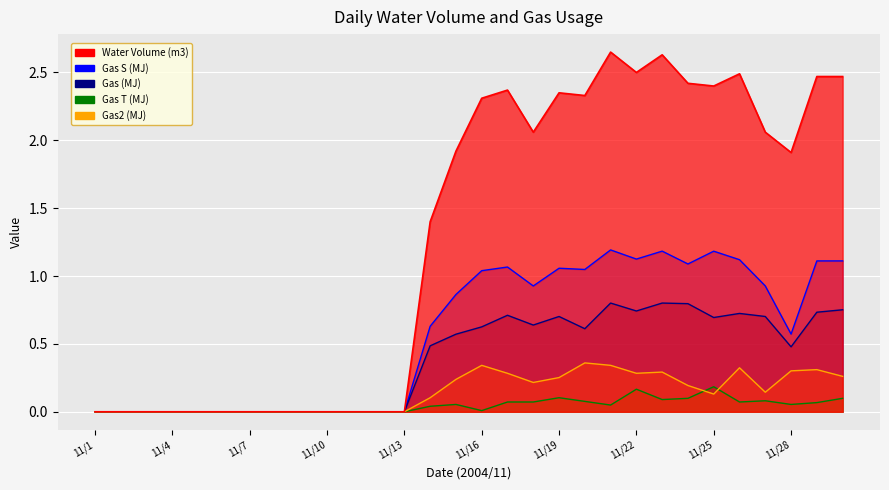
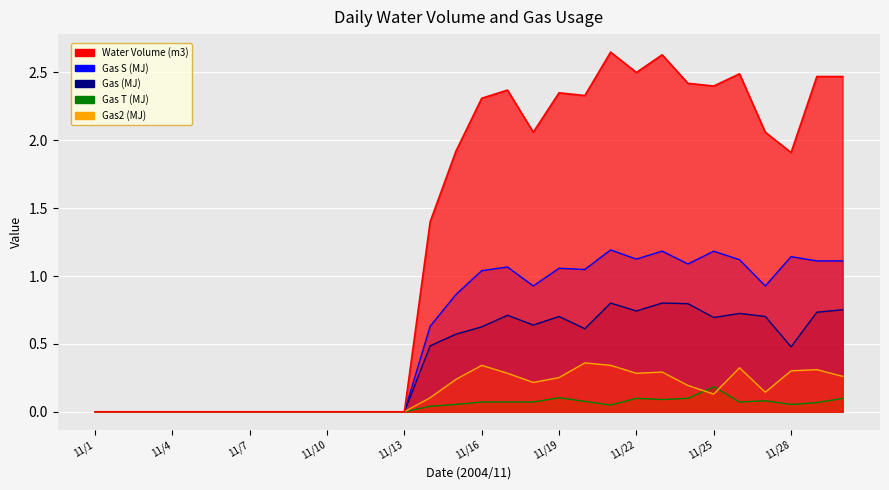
  {
    "Gas S (MJ)": {
      "11/16": 1.04,
      "11/19": 1.06,
      "11/22": 1.12,
      "11/25": 1.18,
-     "11/28": 0.57
+     "11/28": 1.14
    },
    "Gas (MJ)": {
      "11/16": 0.63,
      "11/19": 0.70,
      "11/22": 0.74,
      "11/25": 0.69,
      "11/28": 0.48
    },
    "Gas T (MJ)": {
-     "11/16": 0.01,
+     "11/16": 0.07,
      "11/19": 0.10,
-     "11/22": 0.17,
+     "11/22": 0.10,
      "11/25": 0.18,
      "11/28": 0.05
    },
    "Gas2 (MJ)": {
      "11/16": 0.34,
      "11/19": 0.25,
      "11/22": 0.28,
      "11/25": 0.13,
      "11/28": 0.30
    },
    "Water Volume (m3)": {
      "11/16": 2.31,
      "11/19": 2.35,
      "11/22": 2.50,
      "11/25": 2.40,
      "11/28": 1.91
    }
  }
